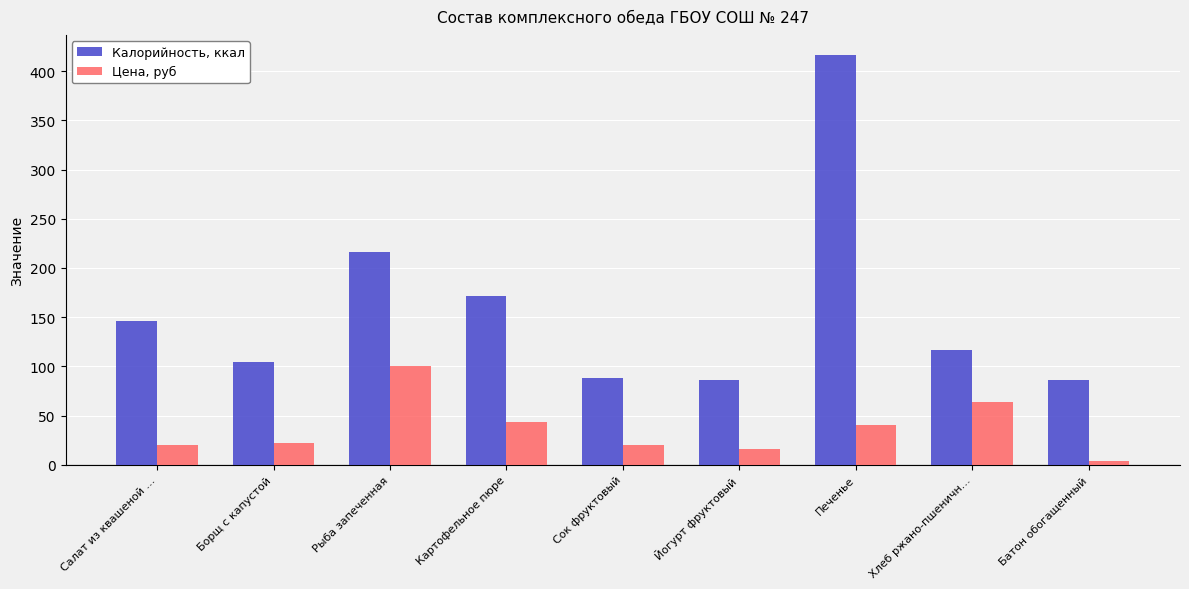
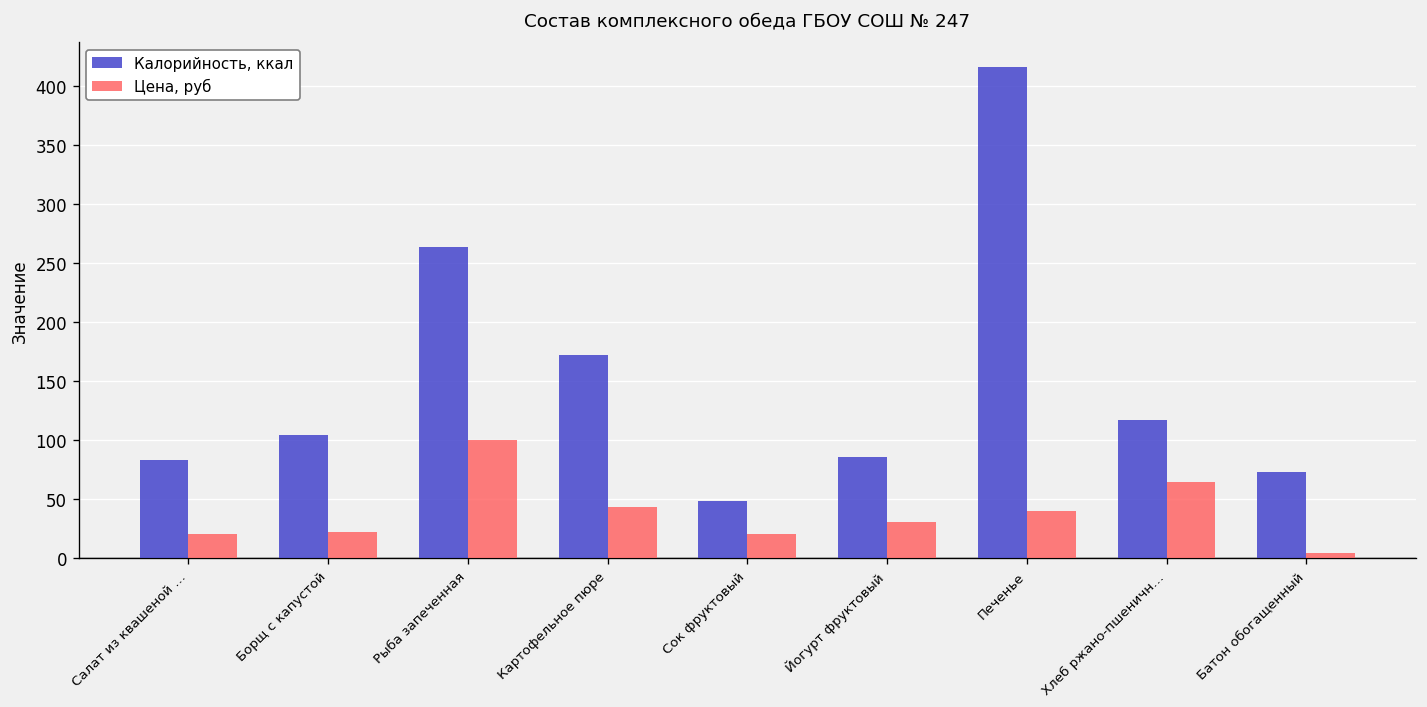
  {
    "Калорийность, ккал": {
-     "Салат из квашеной …": 150,
+     "Салат из квашеной …": 80,
      "Борщ с капустой": 100,
-     "Рыба запеченная": 220,
+     "Рыба запеченная": 260,
      "Картофельное пюре": 170,
-     "Сок фруктовый": 90,
+     "Сок фруктовый": 50,
      "Йогурт фруктовый": 90,
      "Печенье": 420,
      "Хлеб ржано-пшеничн…": 120,
-     "Батон обогащенный": 90
+     "Батон обогащенный": 70
    },
    "Цена, руб": {
      "Салат из квашеной …": 20,
      "Борщ с капустой": 20,
      "Рыба запеченная": 100,
      "Картофельное пюре": 40,
      "Сок фруктовый": 20,
-     "Йогурт фруктовый": 20,
+     "Йогурт фруктовый": 30,
      "Печенье": 40,
      "Хлеб ржано-пшеничн…": 60,
      "Батон обогащенный": 0
    }
  }
